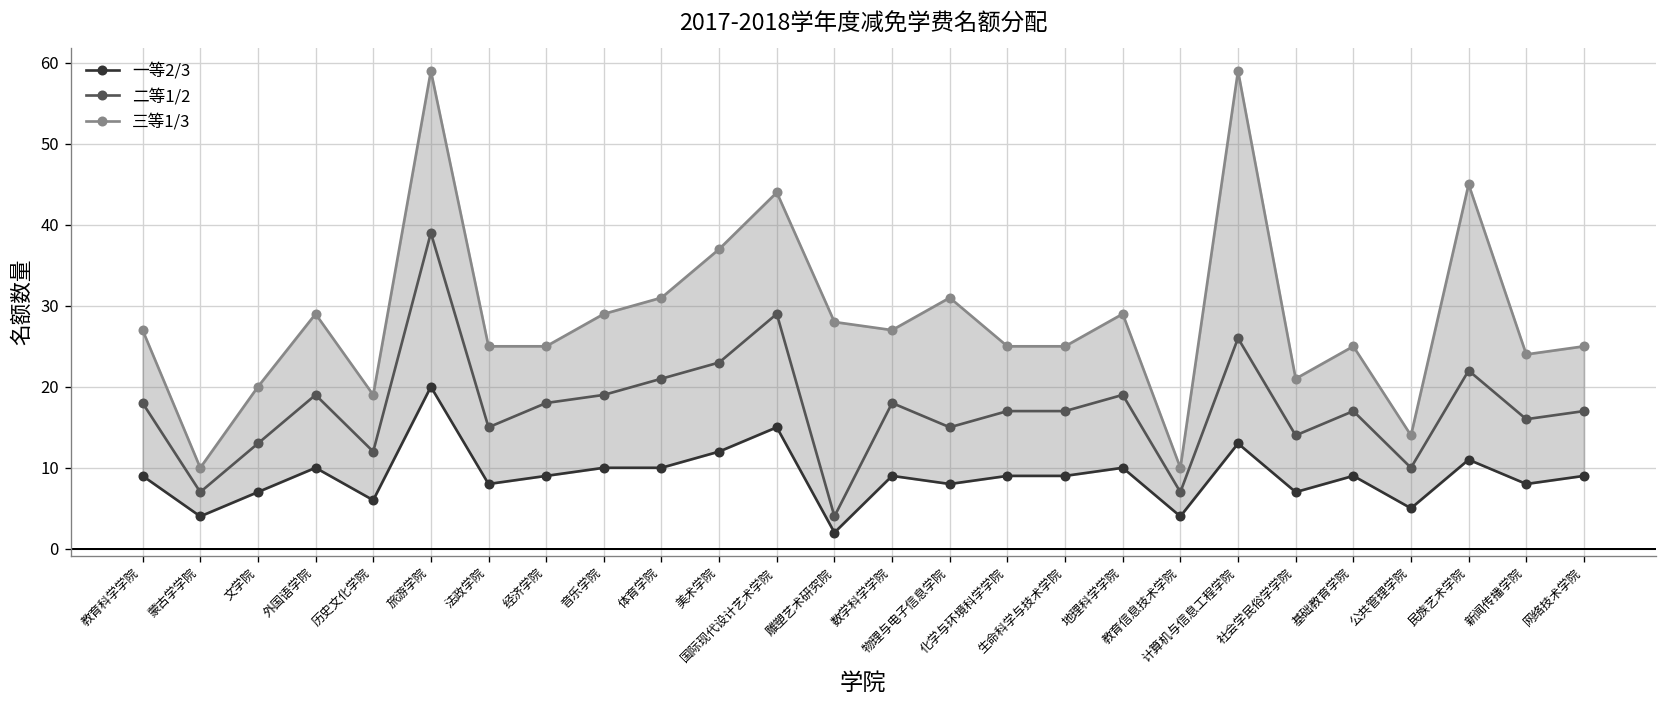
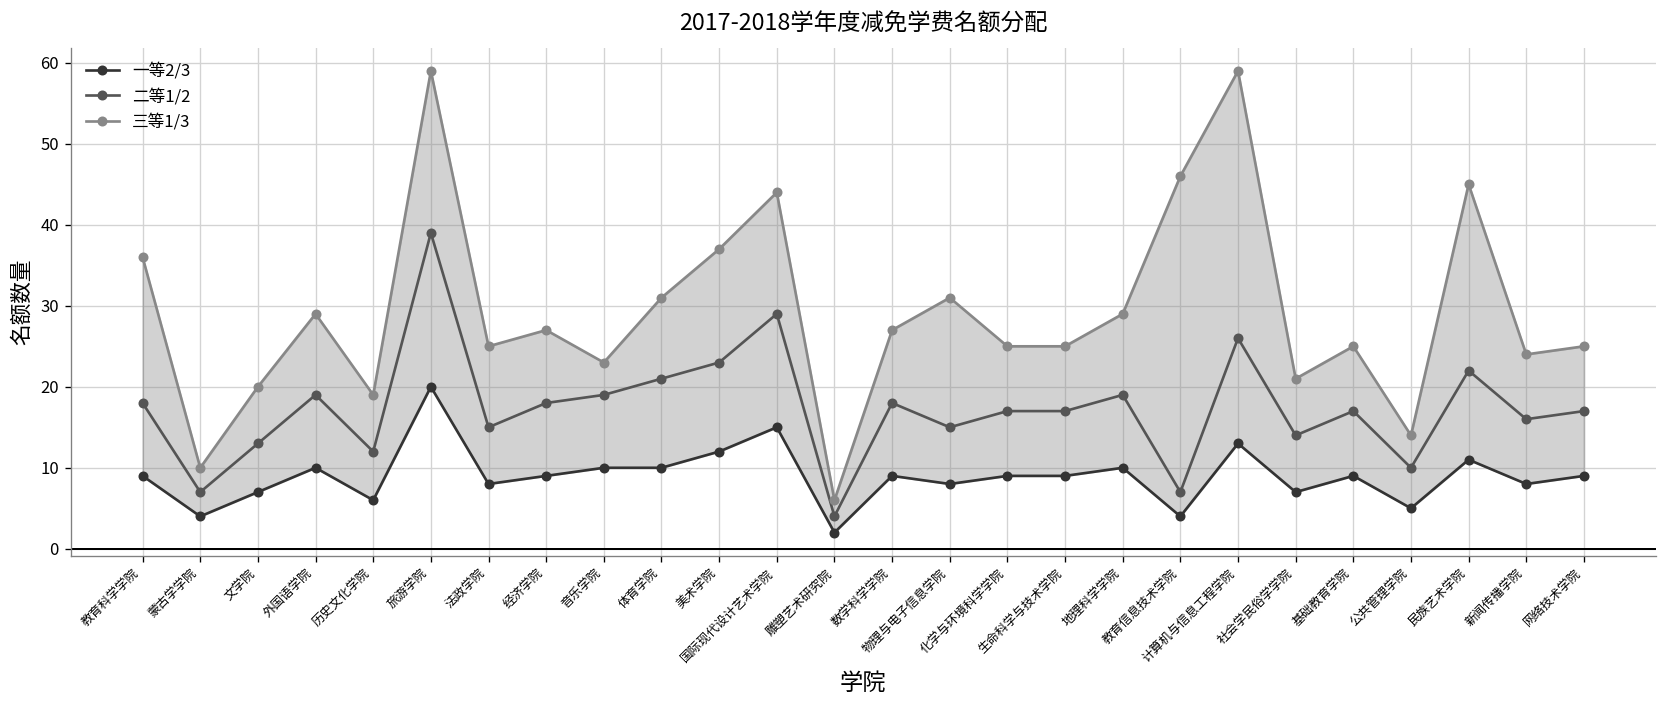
  {
    "三等1/3": {
-     "教育科学学院": 27,
+     "教育科学学院": 36,
      "蒙古学学院": 10,
      "文学院": 20,
      "外国语学院": 29,
      "历史文化学院": 19,
      "旅游学院": 59,
      "法政学院": 25,
-     "经济学院": 25,
-     "音乐学院": 29,
+     "经济学院": 27,
+     "音乐学院": 23,
      "体育学院": 31,
      "美术学院": 37,
      "国际现代设计艺术学院": 44,
-     "雕塑艺术研究院": 28,
+     "雕塑艺术研究院": 6,
      "数学科学学院": 27,
      "物理与电子信息学院": 31,
      "化学与环境科学学院": 25,
      "生命科学与技术学院": 25,
      "地理科学学院": 29,
-     "教育信息技术学院": 10,
+     "教育信息技术学院": 46,
      "计算机与信息工程学院": 59,
      "社会学民俗学学院": 21,
      "基础教育学院": 25,
      "公共管理学院": 14,
      "民族艺术学院": 45,
      "新闻传播学院": 24,
      "网络技术学院": 25
    }
  }
